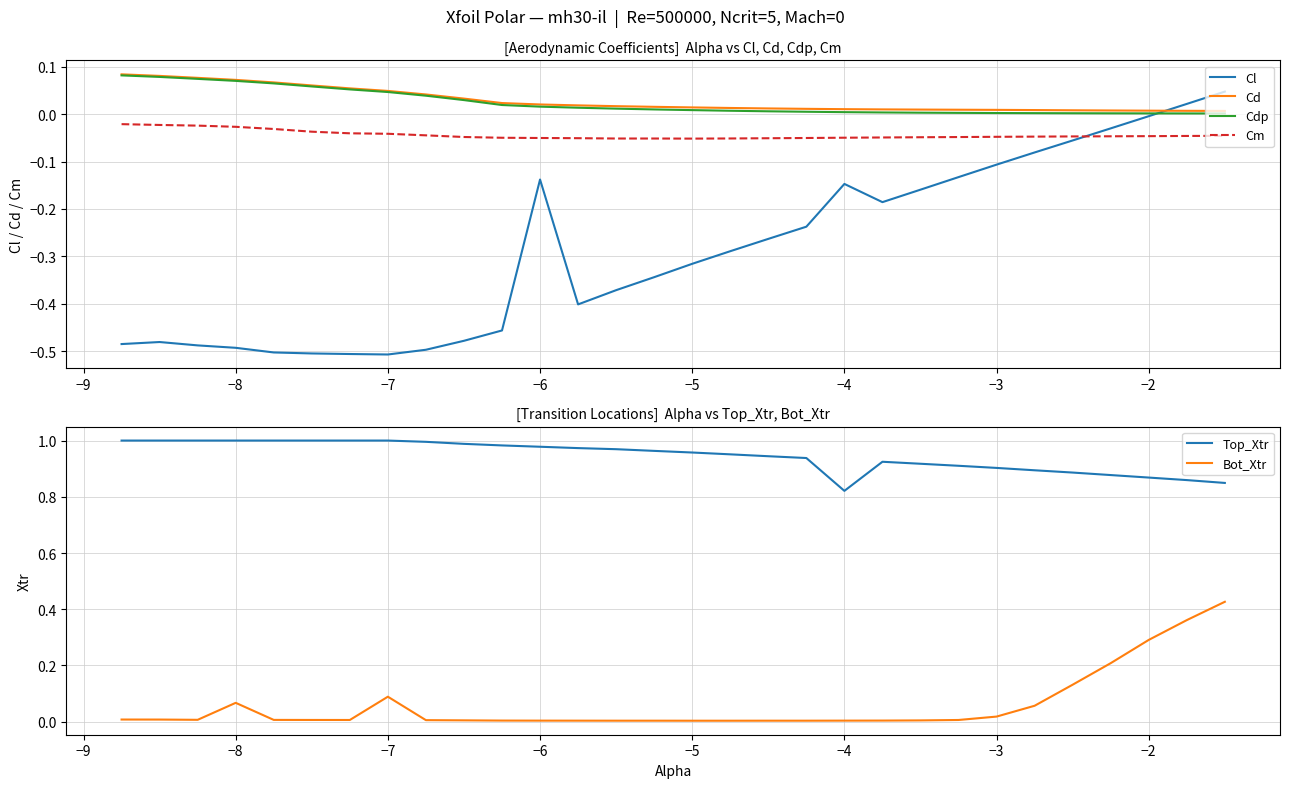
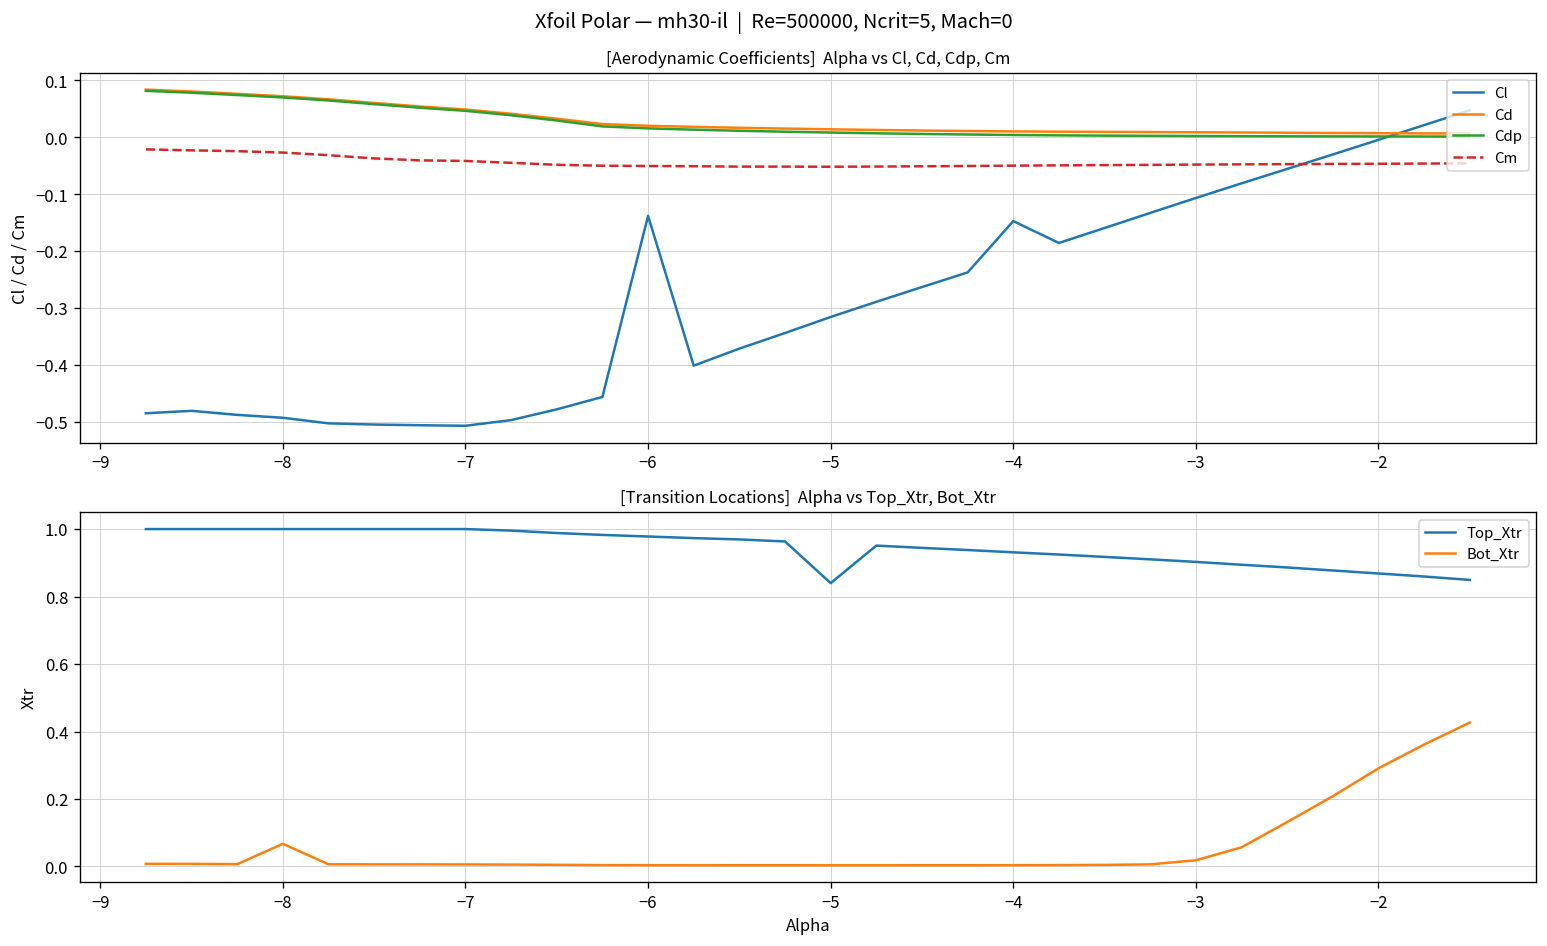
  {
    "[Aerodynamic Coefficients] Alpha vs Cl, Cd, Cdp, Cm": {
      "Cl": {
        "−8": -0.49,
        "−7": -0.51,
        "−6": -0.14,
        "−5": -0.32,
        "−4": -0.15,
        "−3": -0.11,
        "−2": 0.00
      },
      "Cd": {
        "−5": 0.01,
        "−4": 0.01,
        "−3": 0.01,
        "−2": 0.01
      },
      "Cdp": {
        "−5": 0.01,
        "−4": 0.00,
        "−3": 0.00,
        "−2": 0.00
      },
      "Cm": {
        "−8": -0.03,
        "−7": -0.04,
        "−6": -0.05,
        "−5": -0.05,
        "−4": -0.05,
        "−3": -0.05,
        "−2": -0.05
      }
    },
    "[Transition Locations] Alpha vs Top_Xtr, Bot_Xtr": {
      "Top_Xtr": {
        "−8": 1.00,
        "−7": 1.00,
        "−6": 0.98,
-       "−5": 0.96,
-       "−4": 0.82,
+       "−5": 0.84,
+       "−4": 0.93,
        "−3": 0.90,
        "−2": 0.87
      },
      "Bot_Xtr": {
        "−8": 0.07,
-       "−7": 0.09,
+       "−7": 0.01,
        "−6": 0.00,
        "−5": 0.00,
        "−4": 0.00,
        "−3": 0.02,
        "−2": 0.29
      }
    }
  }
